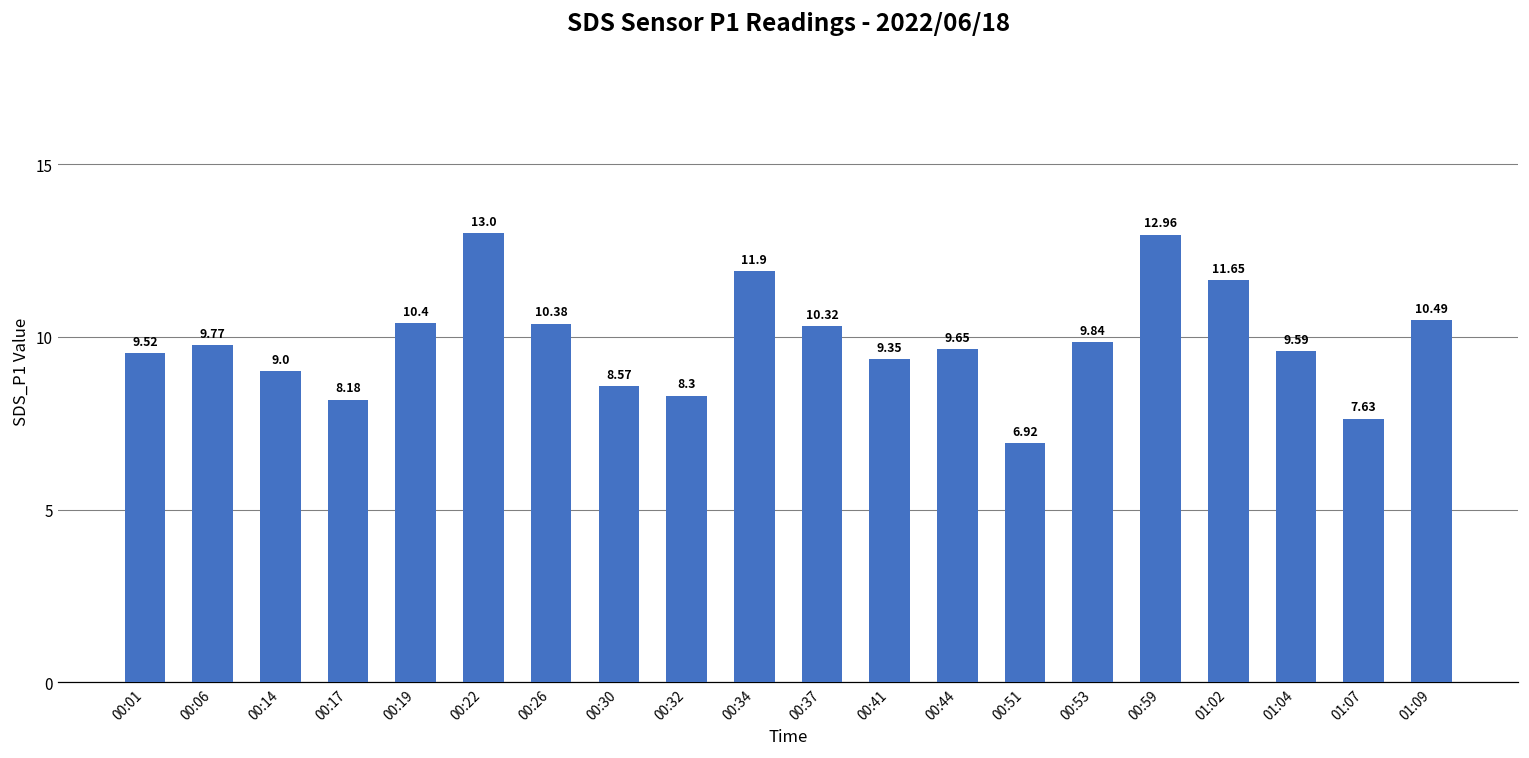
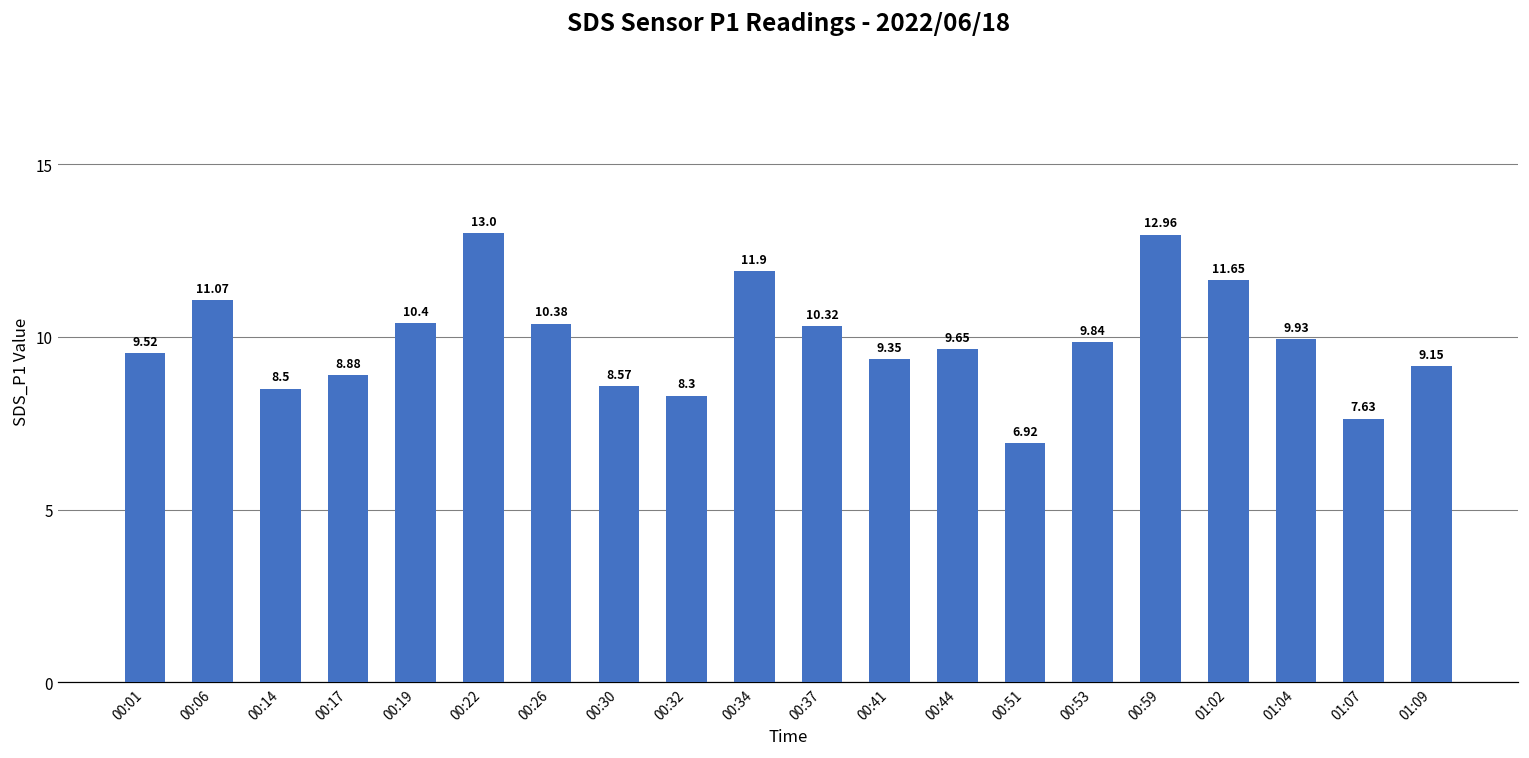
  {
    "00:01": 9.52,
-   "00:06": 9.77,
-   "00:14": 9.0,
-   "00:17": 8.18,
+   "00:06": 11.07,
+   "00:14": 8.5,
+   "00:17": 8.88,
    "00:19": 10.4,
    "00:22": 13.0,
    "00:26": 10.38,
    "00:30": 8.57,
    "00:32": 8.3,
    "00:34": 11.9,
    "00:37": 10.32,
    "00:41": 9.35,
    "00:44": 9.65,
    "00:51": 6.92,
    "00:53": 9.84,
    "00:59": 12.96,
    "01:02": 11.65,
-   "01:04": 9.59,
+   "01:04": 9.93,
    "01:07": 7.63,
-   "01:09": 10.49
+   "01:09": 9.15
  }
